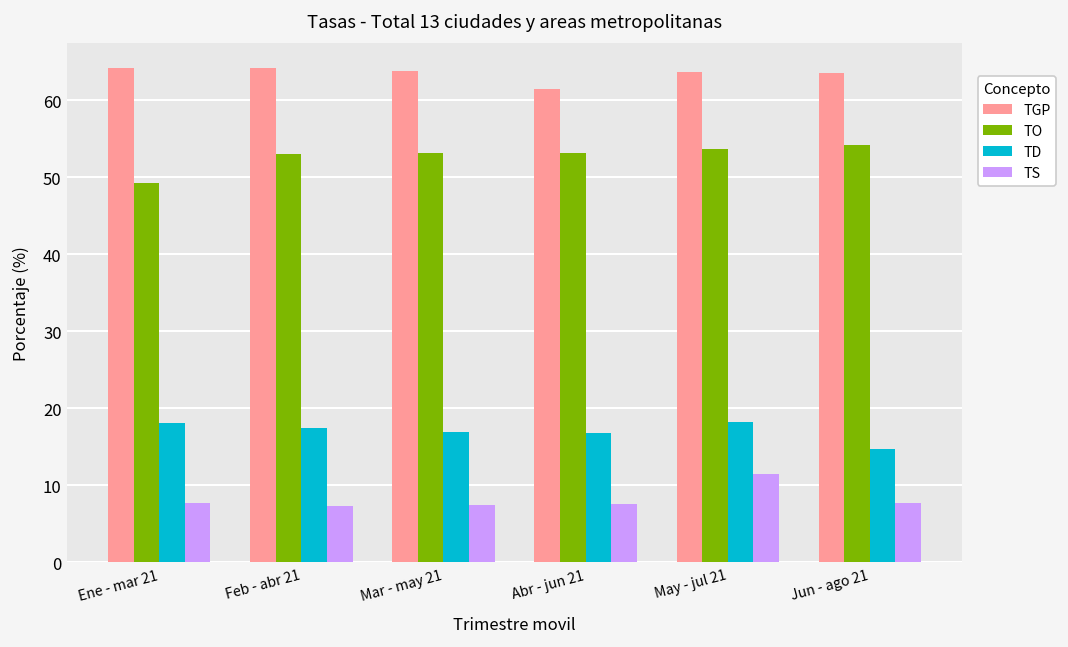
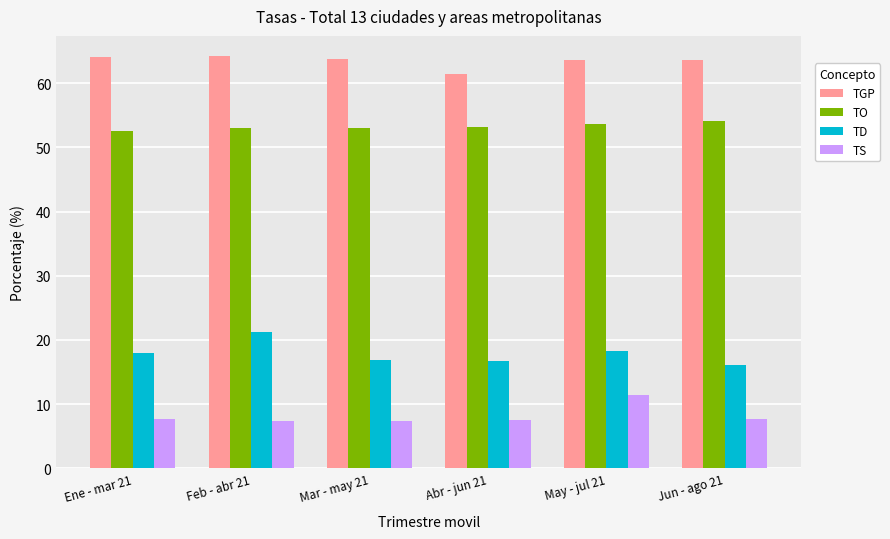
  {
    "TGP": {
      "Ene - mar 21": 64,
      "Feb - abr 21": 64,
      "Mar - may 21": 64,
      "Abr - jun 21": 61,
      "May - jul 21": 64,
      "Jun - ago 21": 64
    },
    "TO": {
-     "Ene - mar 21": 49,
+     "Ene - mar 21": 53,
      "Feb - abr 21": 53,
      "Mar - may 21": 53,
      "Abr - jun 21": 53,
      "May - jul 21": 54,
      "Jun - ago 21": 54
    },
    "TD": {
      "Ene - mar 21": 18,
-     "Feb - abr 21": 17,
+     "Feb - abr 21": 21,
      "Mar - may 21": 17,
      "Abr - jun 21": 17,
      "May - jul 21": 18,
-     "Jun - ago 21": 15
+     "Jun - ago 21": 16
    },
    "TS": {
      "Ene - mar 21": 8,
      "Feb - abr 21": 7,
      "Mar - may 21": 7,
      "Abr - jun 21": 8,
      "May - jul 21": 11,
      "Jun - ago 21": 8
    }
  }
